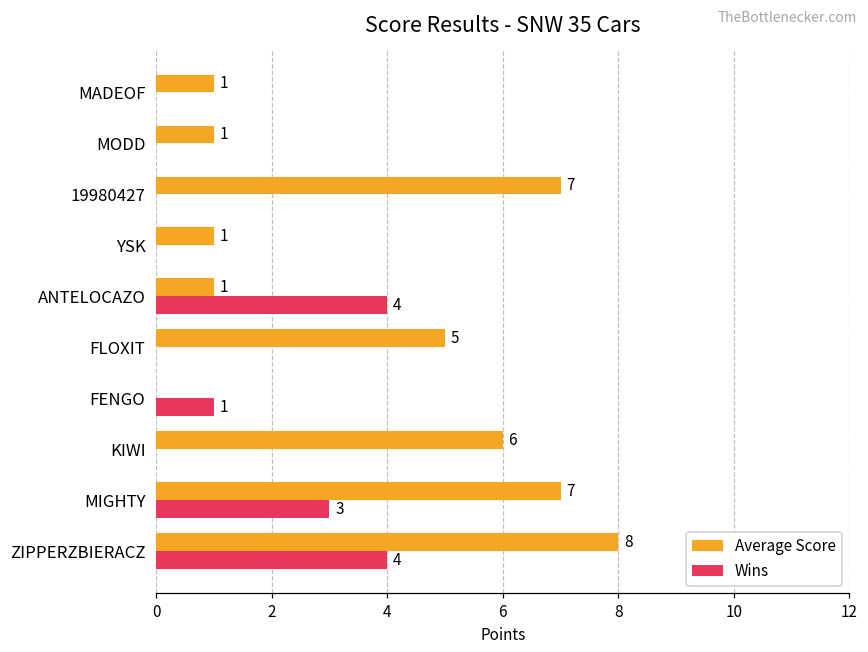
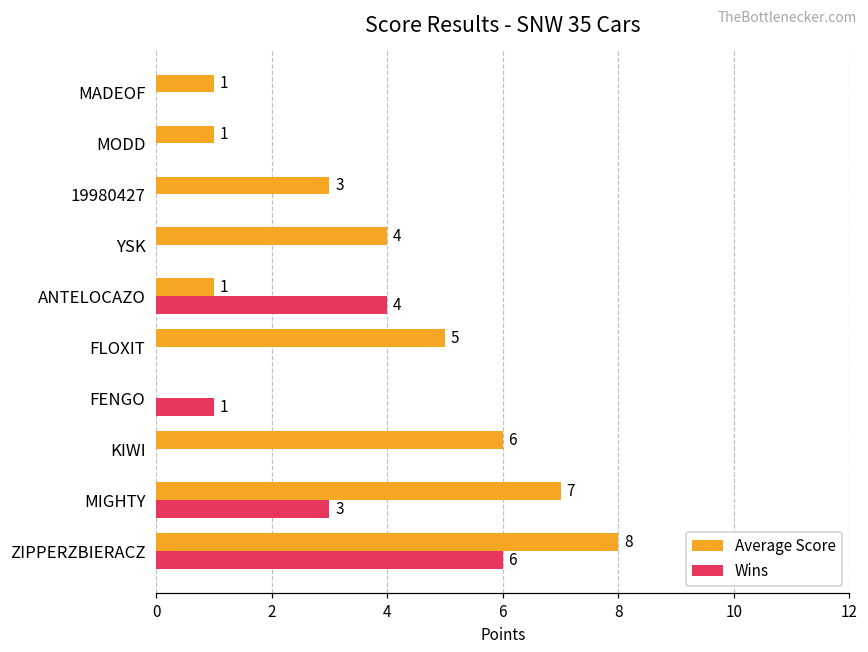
  {
    "Average Score": {
      "MADEOF": 1,
      "MODD": 1,
-     "19980427": 7,
-     "YSK": 1,
+     "19980427": 3,
+     "YSK": 4,
      "ANTELOCAZO": 1,
      "FLOXIT": 5,
      "KIWI": 6,
      "MIGHTY": 7,
      "ZIPPERZBIERACZ": 8
    },
    "Wins": {
      "ANTELOCAZO": 4,
      "FENGO": 1,
      "MIGHTY": 3,
-     "ZIPPERZBIERACZ": 4
+     "ZIPPERZBIERACZ": 6
    }
  }
